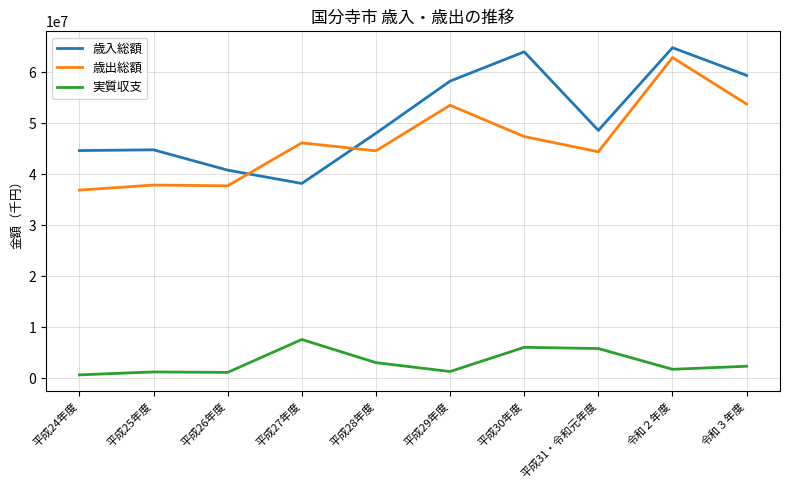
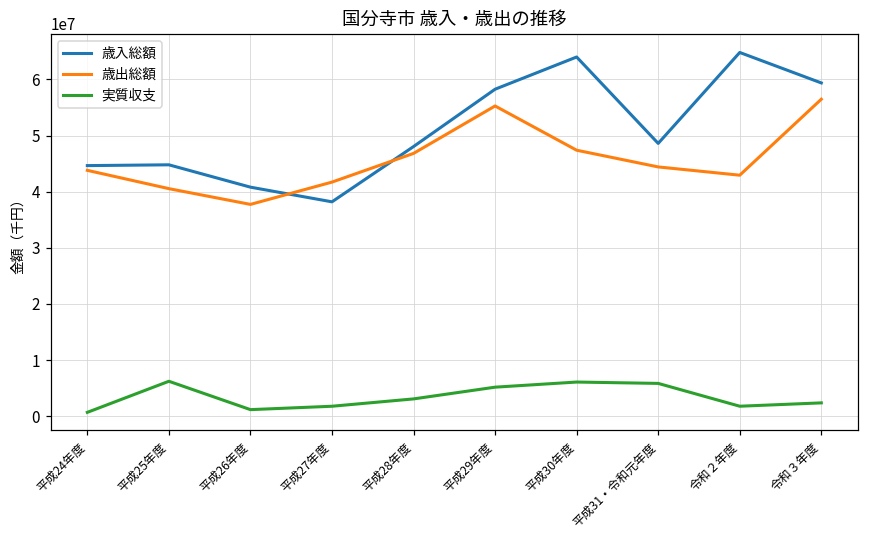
  {
    "歳入総額": {
      "平成24年度": 45000000,
      "平成25年度": 45000000,
      "平成26年度": 41000000,
      "平成27年度": 38000000,
      "平成28年度": 48000000,
      "平成29年度": 58000000,
      "平成30年度": 64000000,
      "平成31・令和元年度": 49000000,
      "令和２年度": 65000000,
      "令和３年度": 59000000
    },
    "歳出総額": {
-     "平成24年度": 37000000,
-     "平成25年度": 38000000,
+     "平成24年度": 44000000,
+     "平成25年度": 41000000,
      "平成26年度": 38000000,
-     "平成27年度": 46000000,
-     "平成28年度": 45000000,
-     "平成29年度": 54000000,
+     "平成27年度": 42000000,
+     "平成28年度": 47000000,
+     "平成29年度": 55000000,
      "平成30年度": 47000000,
      "平成31・令和元年度": 44000000,
-     "令和２年度": 63000000,
-     "令和３年度": 54000000
+     "令和２年度": 43000000,
+     "令和３年度": 56000000
    },
    "実質収支": {
      "平成24年度": 1000000,
-     "平成25年度": 1000000,
+     "平成25年度": 6000000,
      "平成26年度": 1000000,
-     "平成27年度": 8000000,
+     "平成27年度": 2000000,
      "平成28年度": 3000000,
-     "平成29年度": 1000000,
+     "平成29年度": 5000000,
      "平成30年度": 6000000,
      "平成31・令和元年度": 6000000,
      "令和２年度": 2000000,
      "令和３年度": 2000000
    }
  }
